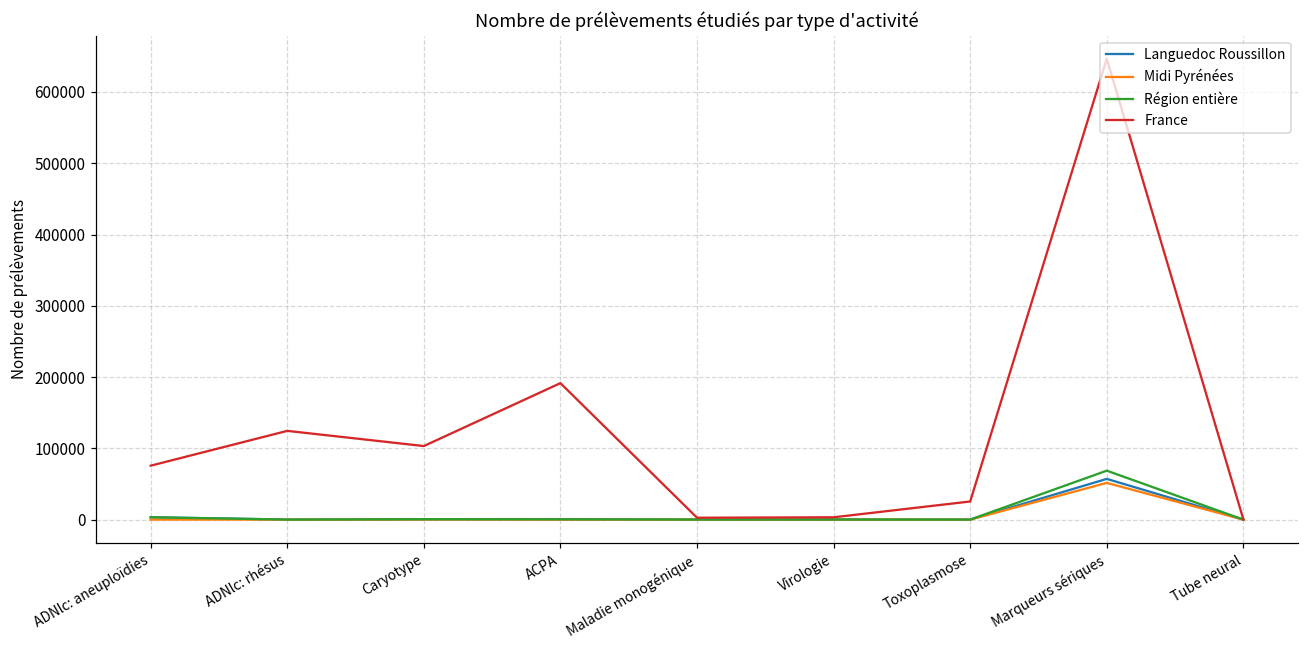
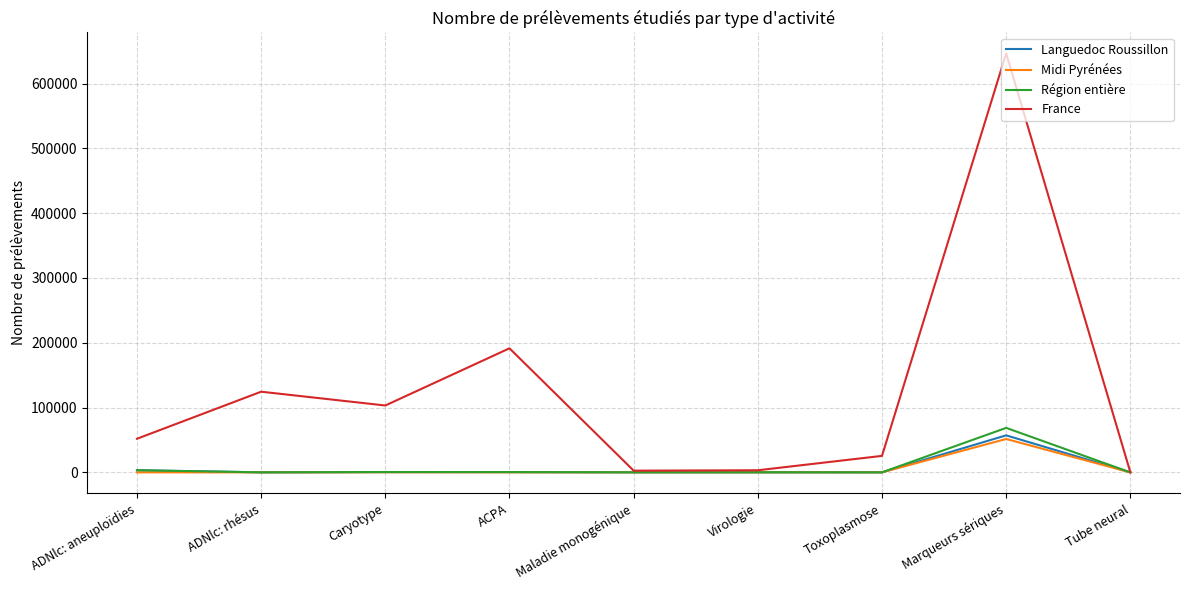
  {
    "Languedoc Roussillon": {
      "Marqueurs sériques": 60000
    },
    "Midi Pyrénées": {
      "Marqueurs sériques": 50000
    },
    "Région entière": {
      "Marqueurs sériques": 70000
    },
    "France": {
-     "ADNlc: aneuploïdies": 80000,
+     "ADNlc: aneuploïdies": 50000,
      "ADNlc: rhésus": 120000,
      "Caryotype": 100000,
      "ACPA": 190000,
      "Toxoplasmose": 30000
    }
  }
